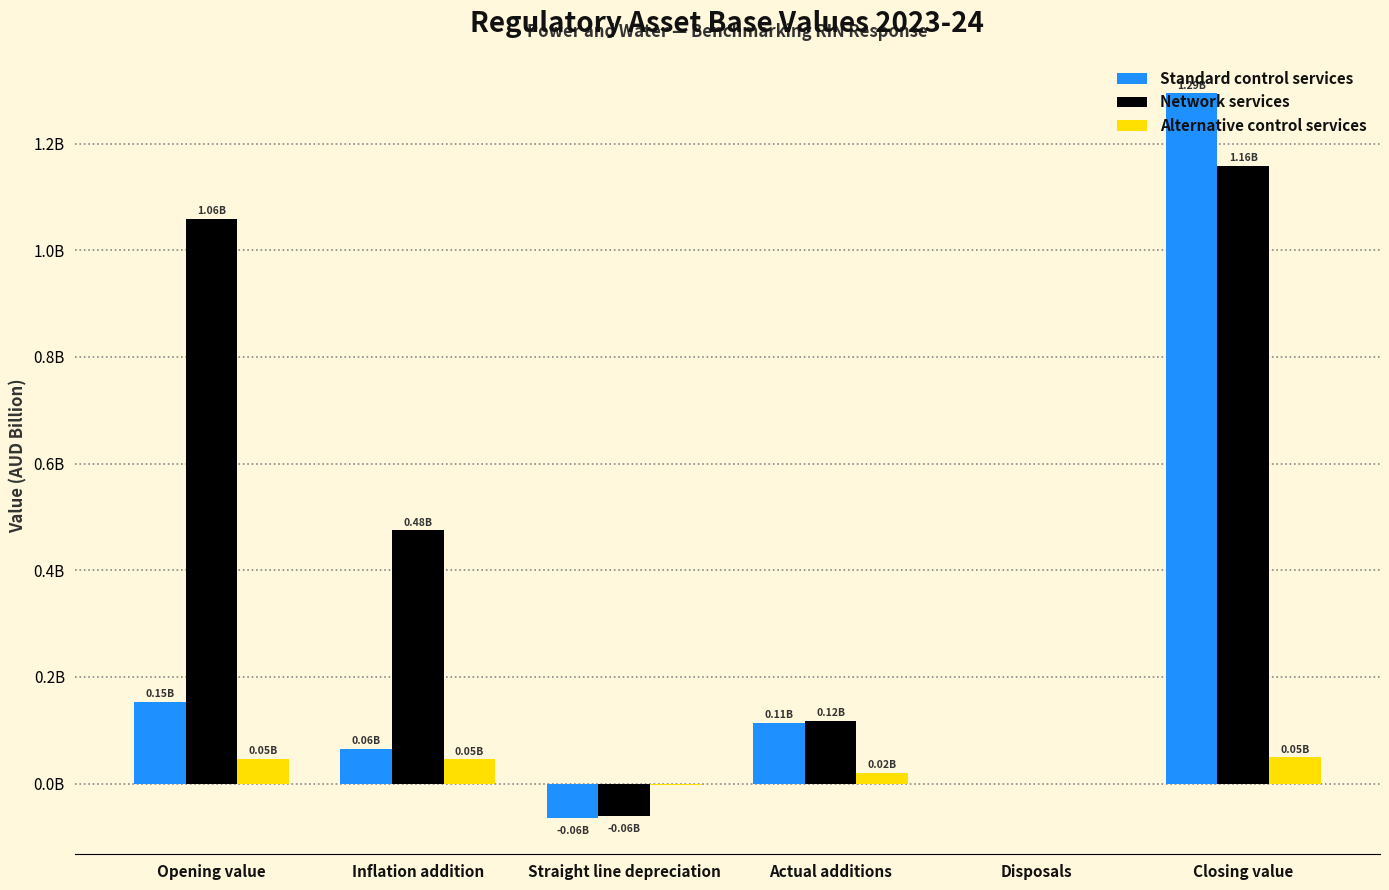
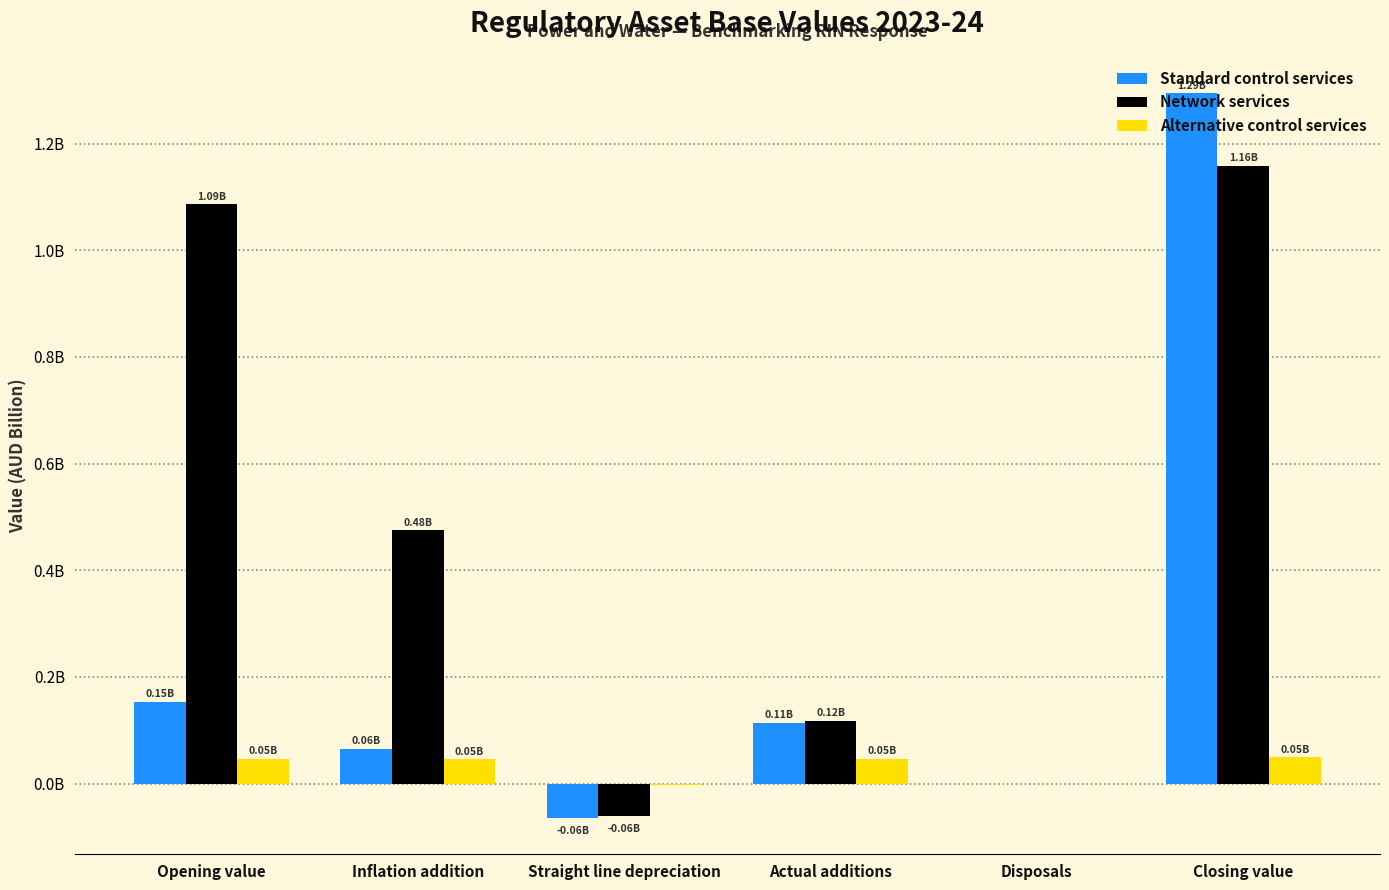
  {
    "Standard control services": {
      "Opening value": "0.15B",
      "Inflation addition": "0.06B",
      "Straight line depreciation": "-0.06B",
      "Actual additions": "0.11B",
      "Closing value": "1.29B"
    },
    "Network services": {
-     "Opening value": "1.06B",
+     "Opening value": "1.09B",
      "Inflation addition": "0.48B",
      "Straight line depreciation": "-0.06B",
      "Actual additions": "0.12B",
      "Closing value": "1.16B"
    },
    "Alternative control services": {
      "Opening value": "0.05B",
      "Inflation addition": "0.05B",
-     "Actual additions": "0.02B",
+     "Actual additions": "0.05B",
      "Closing value": "0.05B"
    }
  }
